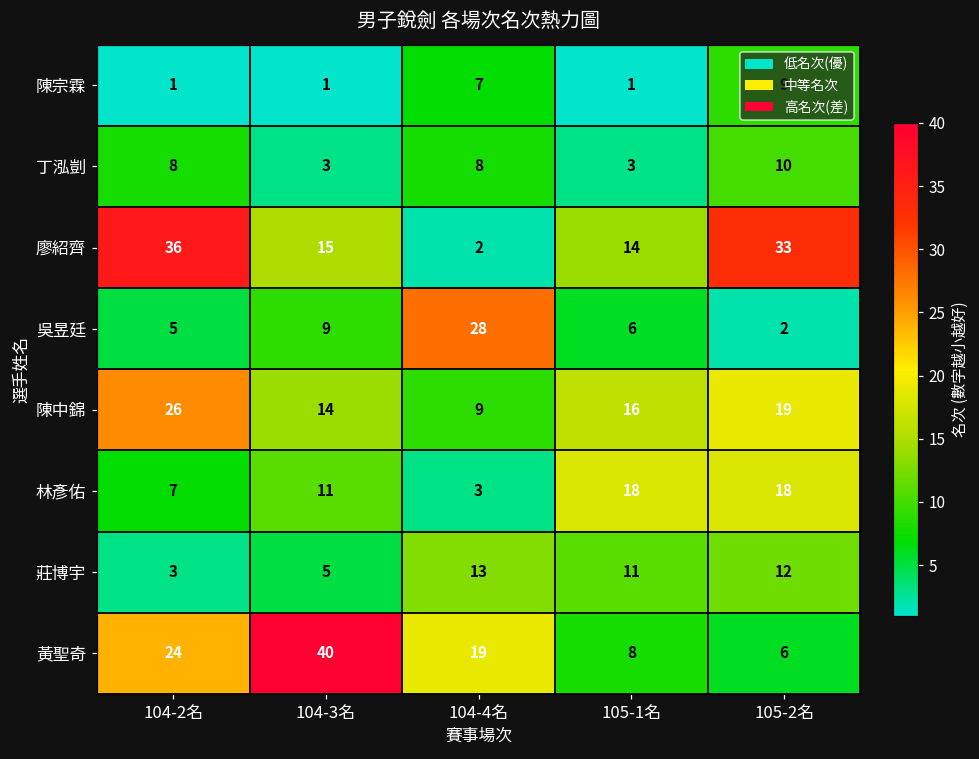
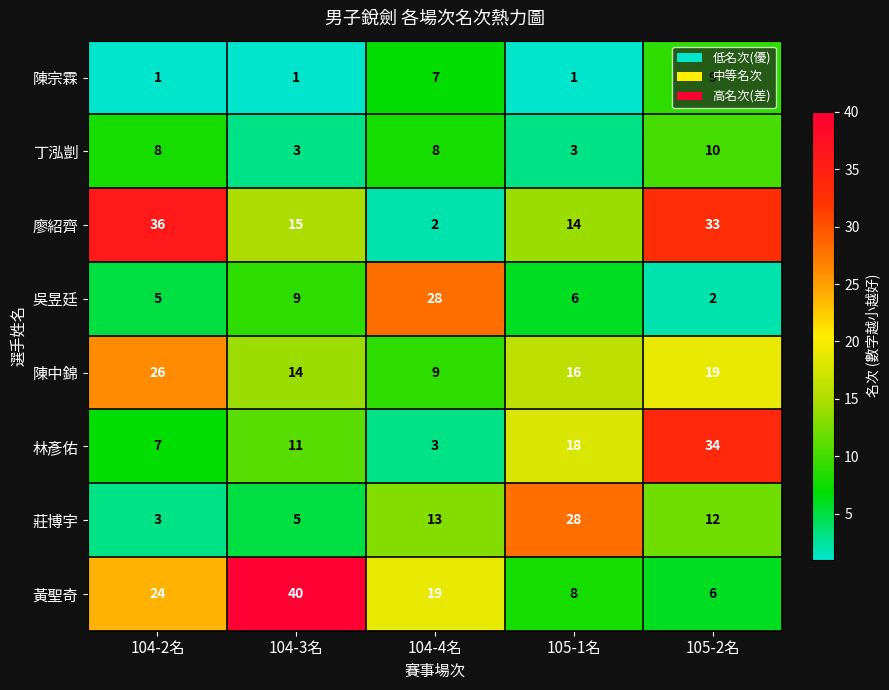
  {
    "陳宗霖": {
      "104-2名": 1,
      "104-3名": 1,
      "104-4名": 7,
      "105-1名": 1
    },
    "丁泓剴": {
      "104-2名": 8,
      "104-3名": 3,
      "104-4名": 8,
      "105-1名": 3,
      "105-2名": 10
    },
    "廖紹齊": {
      "104-2名": 36,
      "104-3名": 15,
      "104-4名": 2,
      "105-1名": 14,
      "105-2名": 33
    },
    "吳昱廷": {
      "104-2名": 5,
      "104-3名": 9,
      "104-4名": 28,
      "105-1名": 6,
      "105-2名": 2
    },
    "陳中錦": {
      "104-2名": 26,
      "104-3名": 14,
      "104-4名": 9,
      "105-1名": 16,
      "105-2名": 19
    },
    "林彥佑": {
      "104-2名": 7,
      "104-3名": 11,
      "104-4名": 3,
      "105-1名": 18,
-     "105-2名": 18
+     "105-2名": 34
    },
    "莊博宇": {
      "104-2名": 3,
      "104-3名": 5,
      "104-4名": 13,
-     "105-1名": 11,
+     "105-1名": 28,
      "105-2名": 12
    },
    "黃聖奇": {
      "104-2名": 24,
      "104-3名": 40,
      "104-4名": 19,
      "105-1名": 8,
      "105-2名": 6
    }
  }
